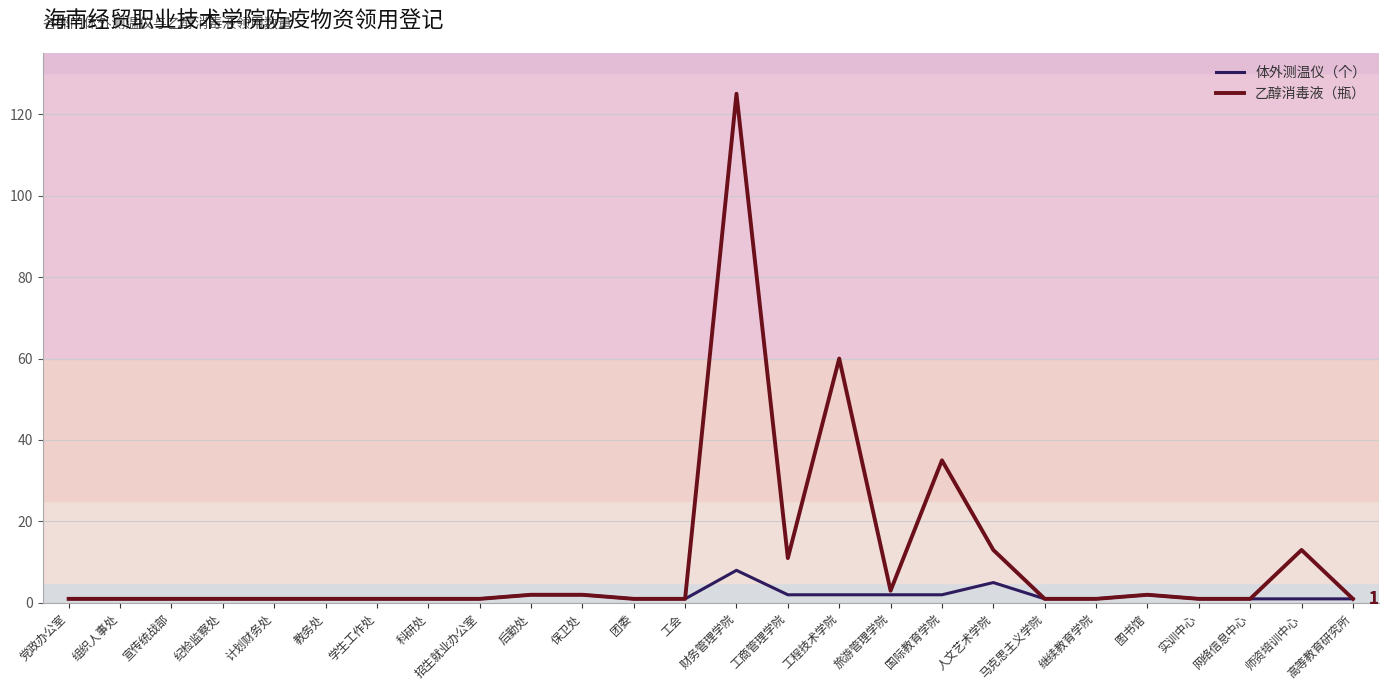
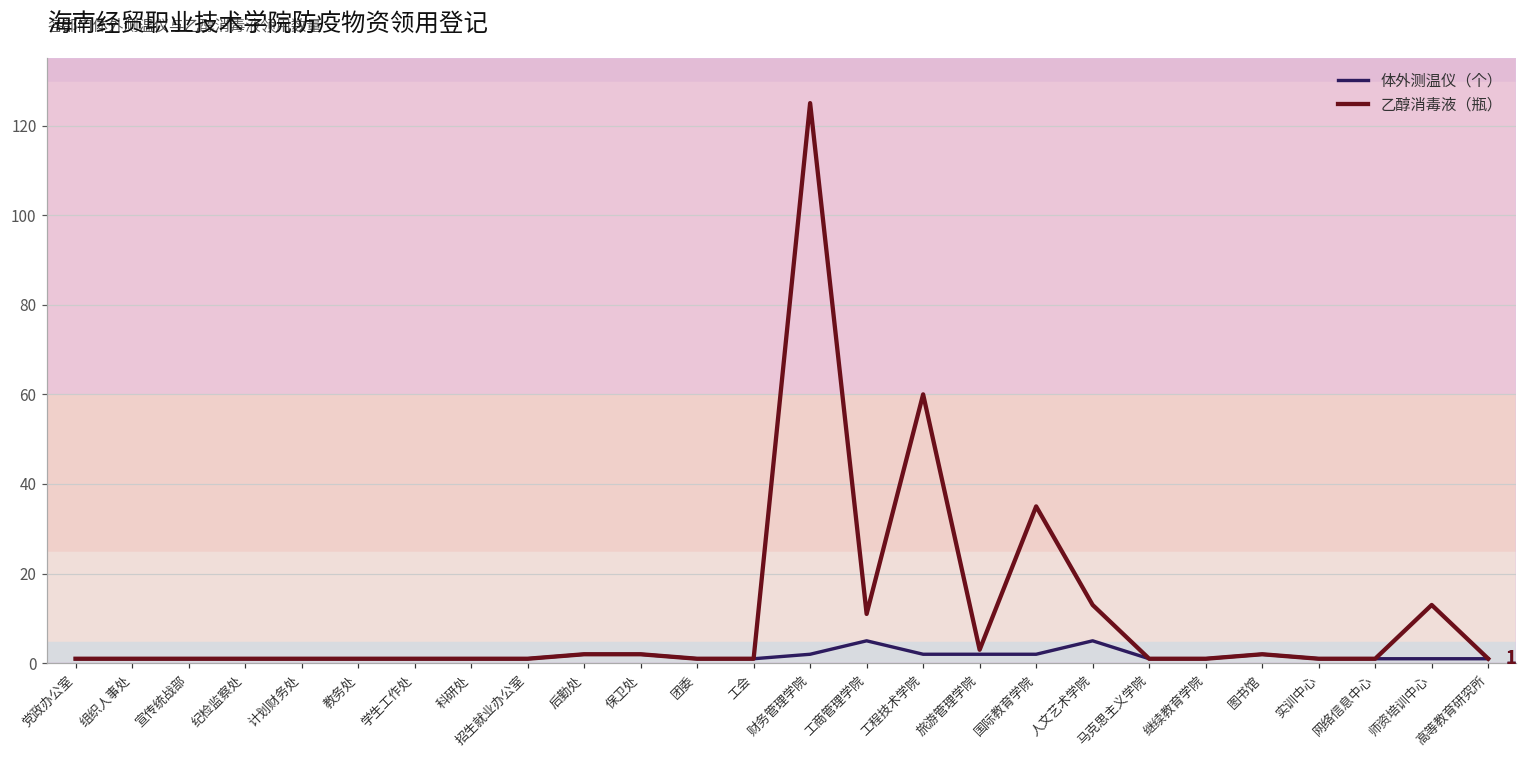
  {
    "体外测温仪（个）": {
-     "财务管理学院": 8,
-     "工商管理学院": 2,
+     "财务管理学院": 2,
+     "工商管理学院": 5,
      "工程技术学院": 2,
      "旅游管理学院": 2,
      "国际教育学院": 2,
      "人文艺术学院": 5,
      "师资培训中心": 1
    },
    "乙醇消毒液（瓶）": {
      "财务管理学院": 125,
      "工商管理学院": 11,
      "工程技术学院": 60,
      "旅游管理学院": 3,
      "国际教育学院": 35,
      "人文艺术学院": 13,
      "师资培训中心": 13
    }
  }
